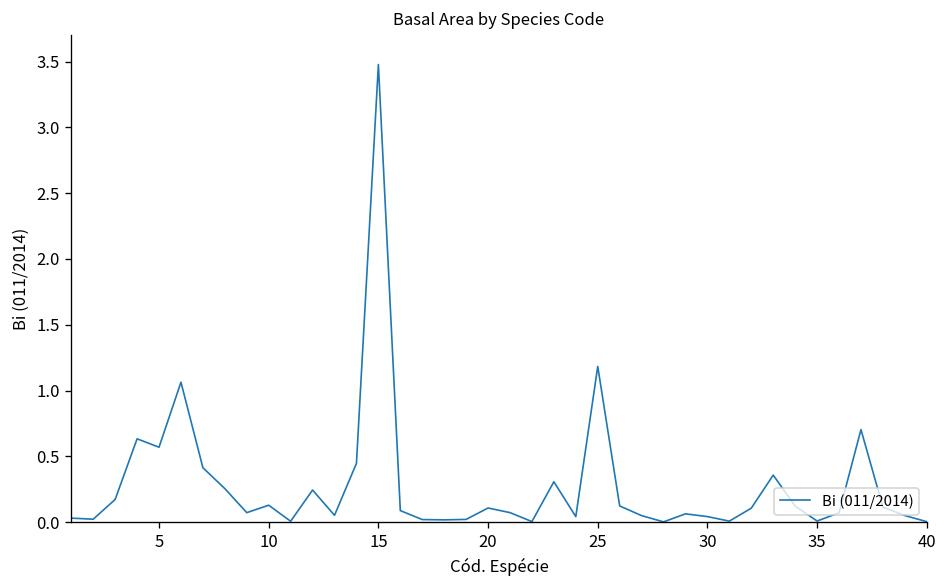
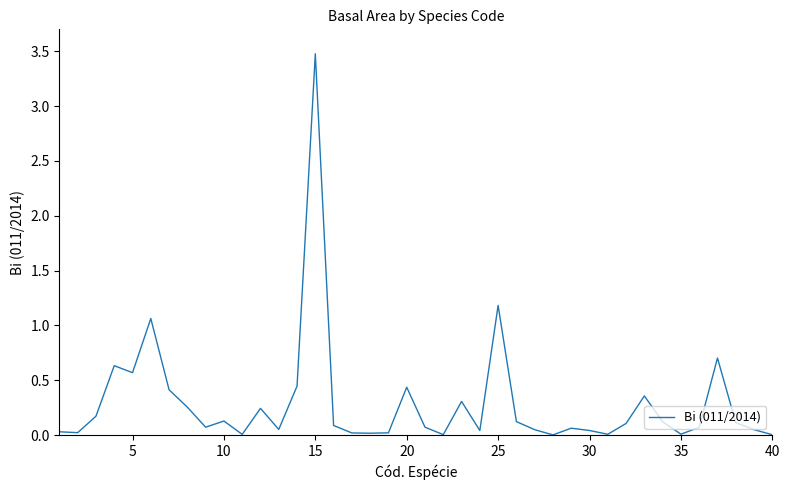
  {
    "5": 0.57,
    "10": 0.13,
    "15": 3.48,
-   "20": 0.11,
+   "20": 0.44,
    "25": 1.18,
    "30": 0.04,
    "35": 0.01,
    "40": 0.00
  }
